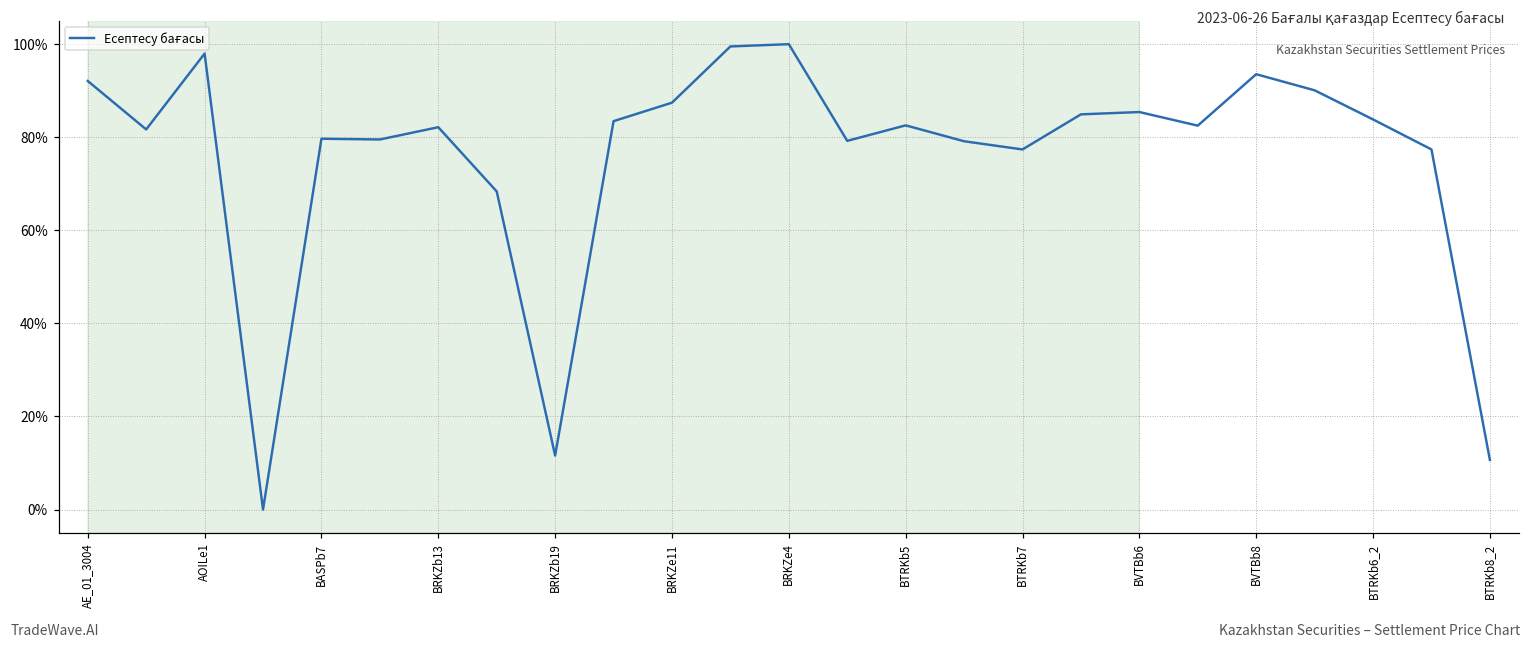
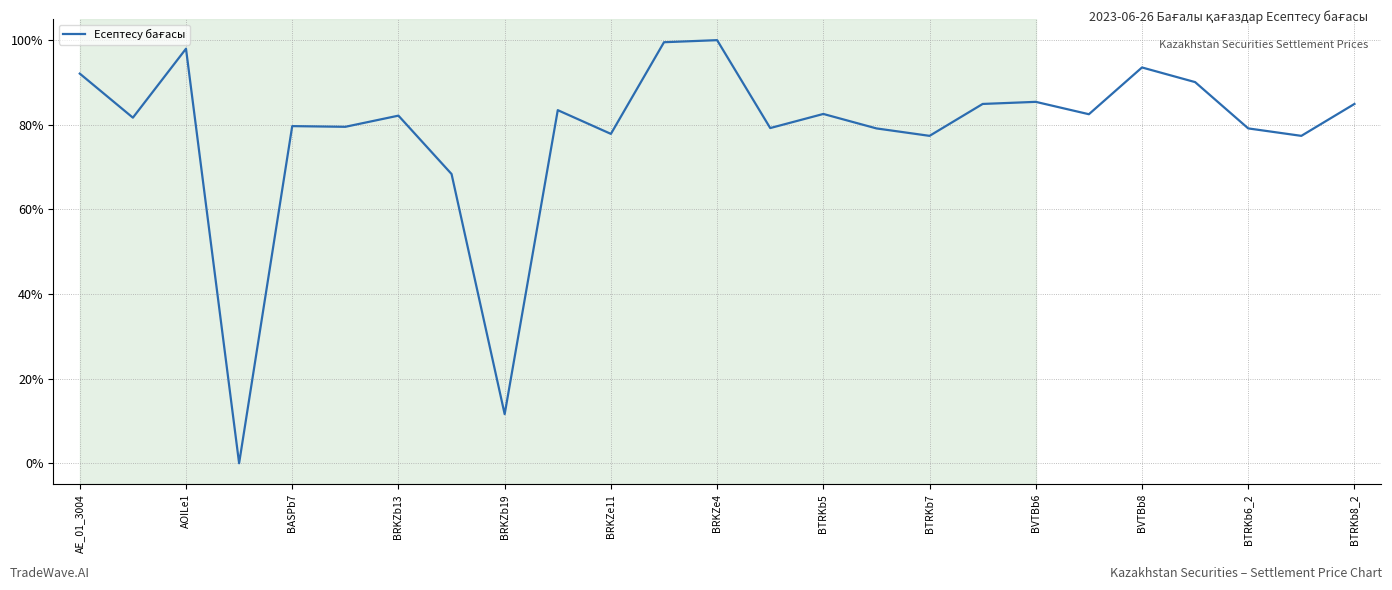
  {
    "AE_01_3004": "92%",
    "AOILe1": "98%",
    "BASPb7": "80%",
    "BRKZb13": "82%",
    "BRKZb19": "12%",
-   "BRKZe11": "87%",
+   "BRKZe11": "78%",
    "BRKZe4": "100%",
    "BTRKb5": "83%",
    "BTRKb7": "77%",
    "BVTBb6": "85%",
    "BVTBb8": "94%",
-   "BTRKb6_2": "84%",
-   "BTRKb8_2": "11%"
+   "BTRKb6_2": "79%",
+   "BTRKb8_2": "85%"
  }
